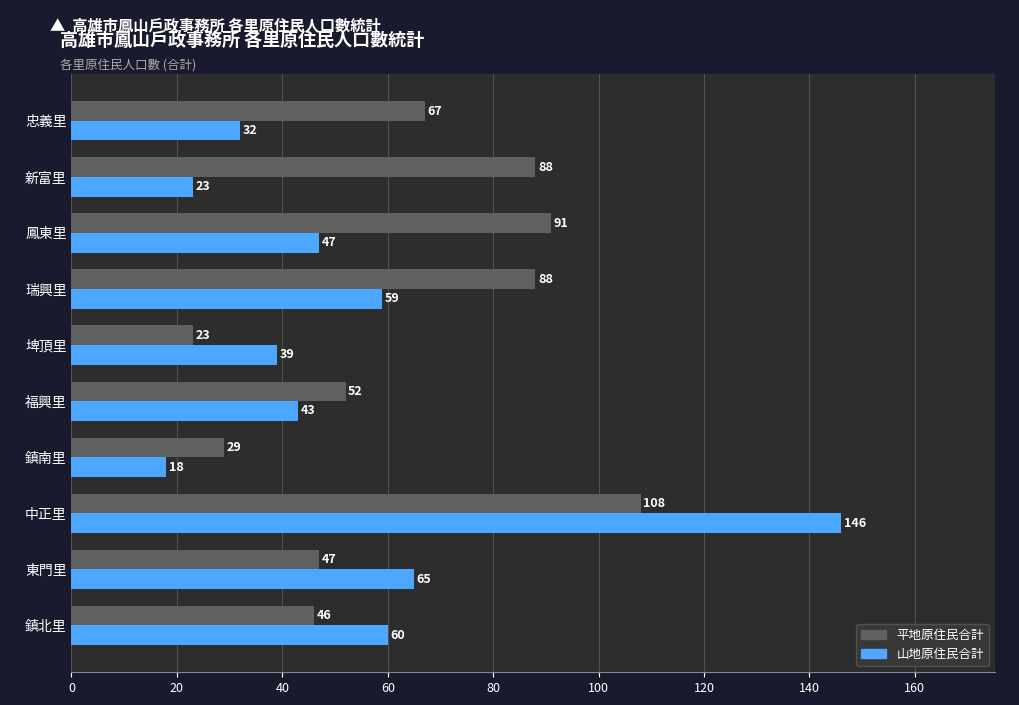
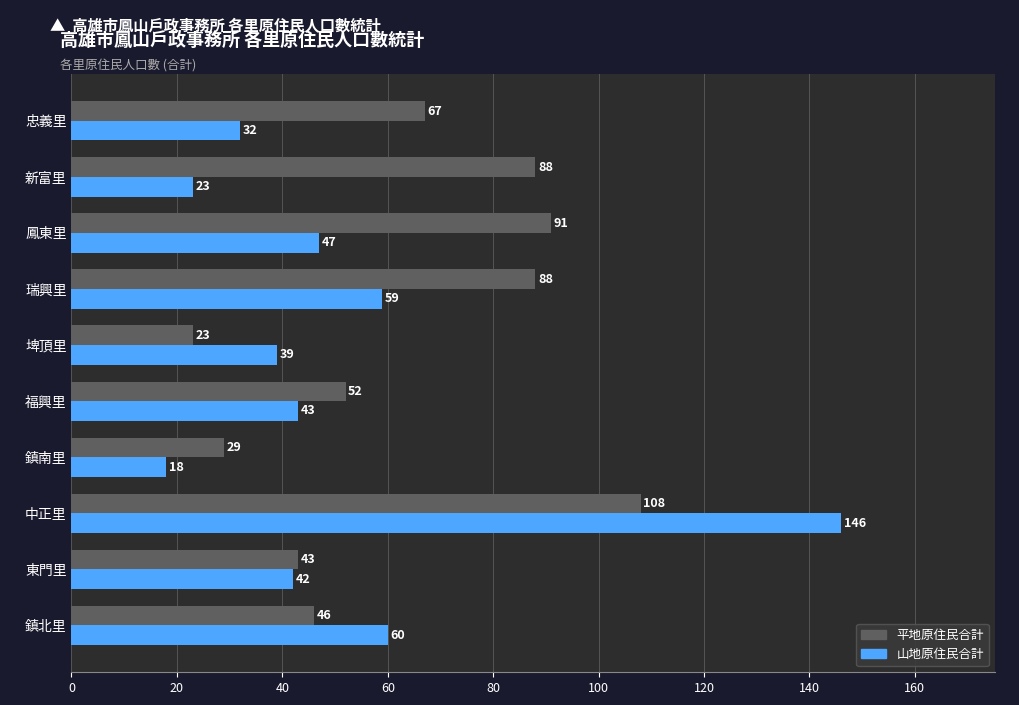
  {
    "平地原住民合計": {
      "忠義里": 67,
      "新富里": 88,
      "鳳東里": 91,
      "瑞興里": 88,
      "埤頂里": 23,
      "福興里": 52,
      "鎮南里": 29,
      "中正里": 108,
-     "東門里": 47,
+     "東門里": 43,
      "鎮北里": 46
    },
    "山地原住民合計": {
      "忠義里": 32,
      "新富里": 23,
      "鳳東里": 47,
      "瑞興里": 59,
      "埤頂里": 39,
      "福興里": 43,
      "鎮南里": 18,
      "中正里": 146,
-     "東門里": 65,
+     "東門里": 42,
      "鎮北里": 60
    }
  }
